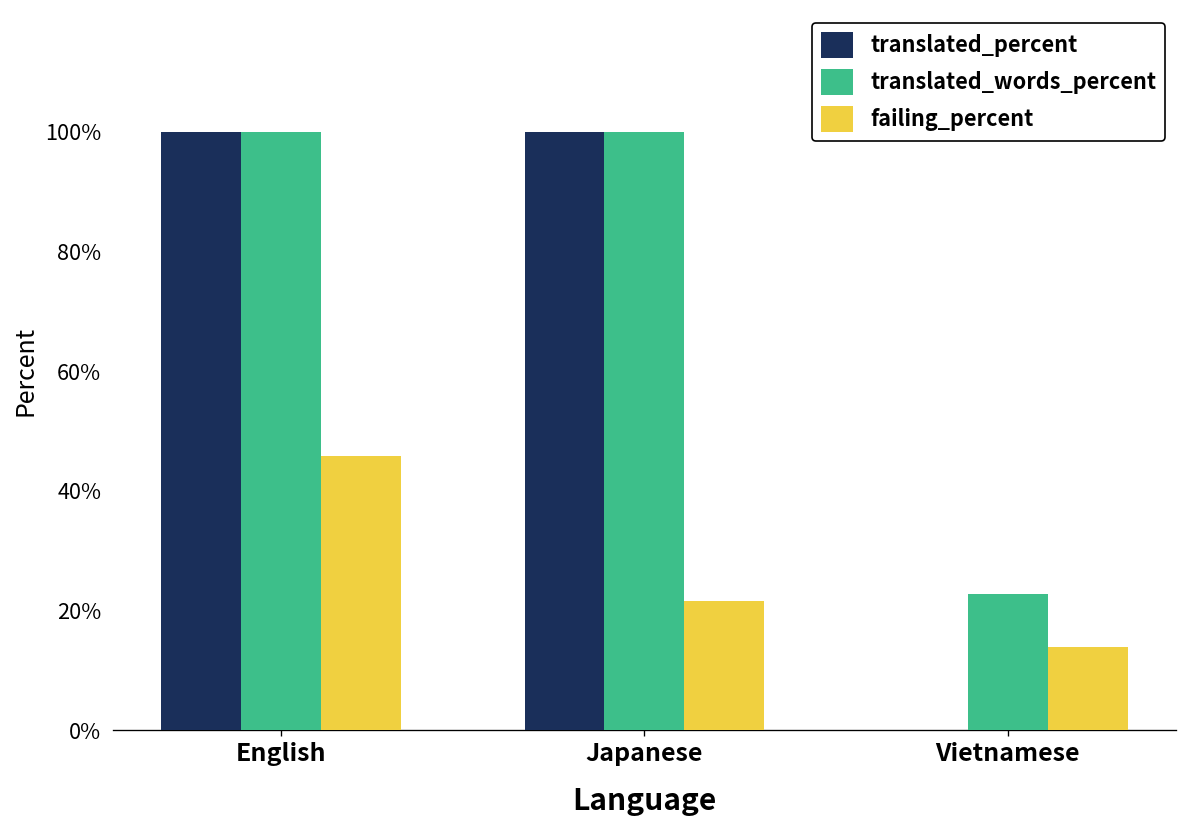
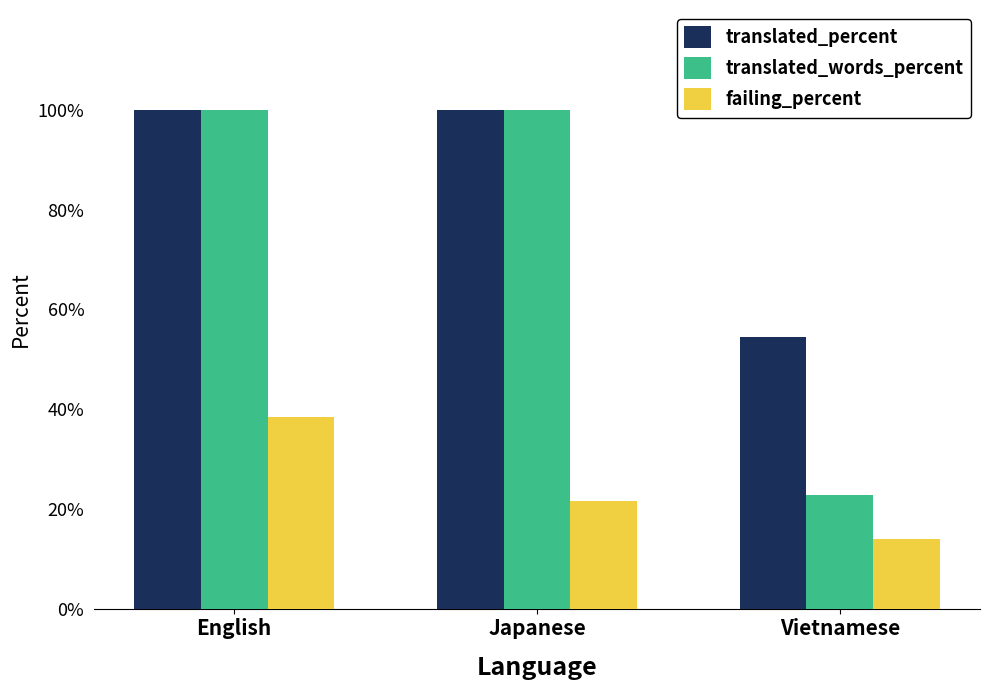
  {
    "translated_percent": {
      "English": "100%",
      "Japanese": "100%",
-     "Vietnamese": "0%"
+     "Vietnamese": "55%"
    },
    "translated_words_percent": {
      "English": "100%",
      "Japanese": "100%",
      "Vietnamese": "23%"
    },
    "failing_percent": {
-     "English": "46%",
+     "English": "38%",
      "Japanese": "22%",
      "Vietnamese": "14%"
    }
  }
